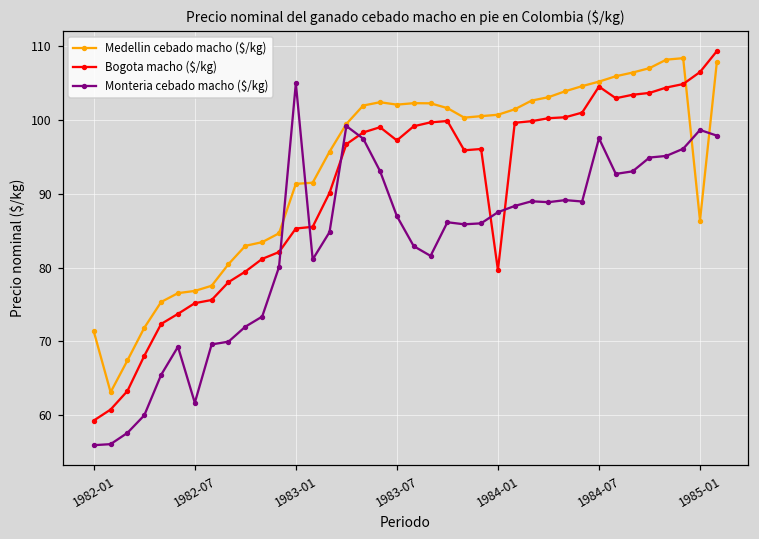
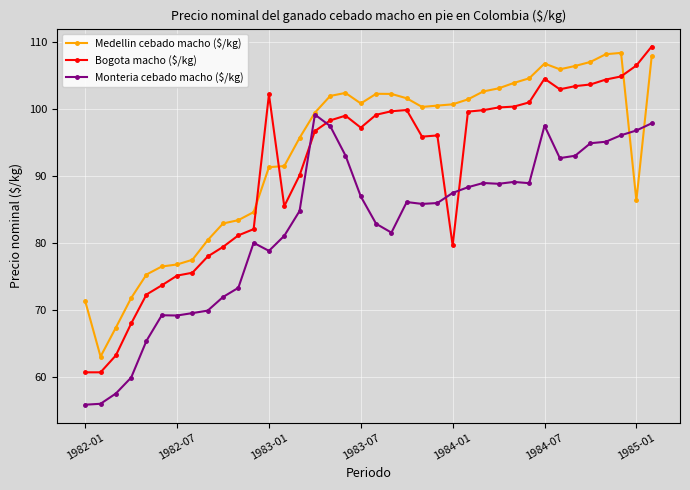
  {
    "Medellin cebado macho ($/kg)": {
      "1982-01": 71,
      "1982-07": 77,
      "1983-01": 91,
-     "1983-07": 102,
+     "1983-07": 101,
      "1984-01": 101,
-     "1984-07": 105,
+     "1984-07": 107,
      "1985-01": 86
    },
    "Bogota macho ($/kg)": {
-     "1982-01": 59,
+     "1982-01": 61,
      "1982-07": 75,
-     "1983-01": 85,
+     "1983-01": 102,
      "1983-07": 97,
      "1984-01": 80,
      "1984-07": 105,
      "1985-01": 107
    },
    "Monteria cebado macho ($/kg)": {
      "1982-01": 56,
-     "1982-07": 62,
-     "1983-01": 105,
+     "1982-07": 69,
+     "1983-01": 79,
      "1983-07": 87,
      "1984-01": 88,
      "1984-07": 98,
-     "1985-01": 99
+     "1985-01": 97
    }
  }
